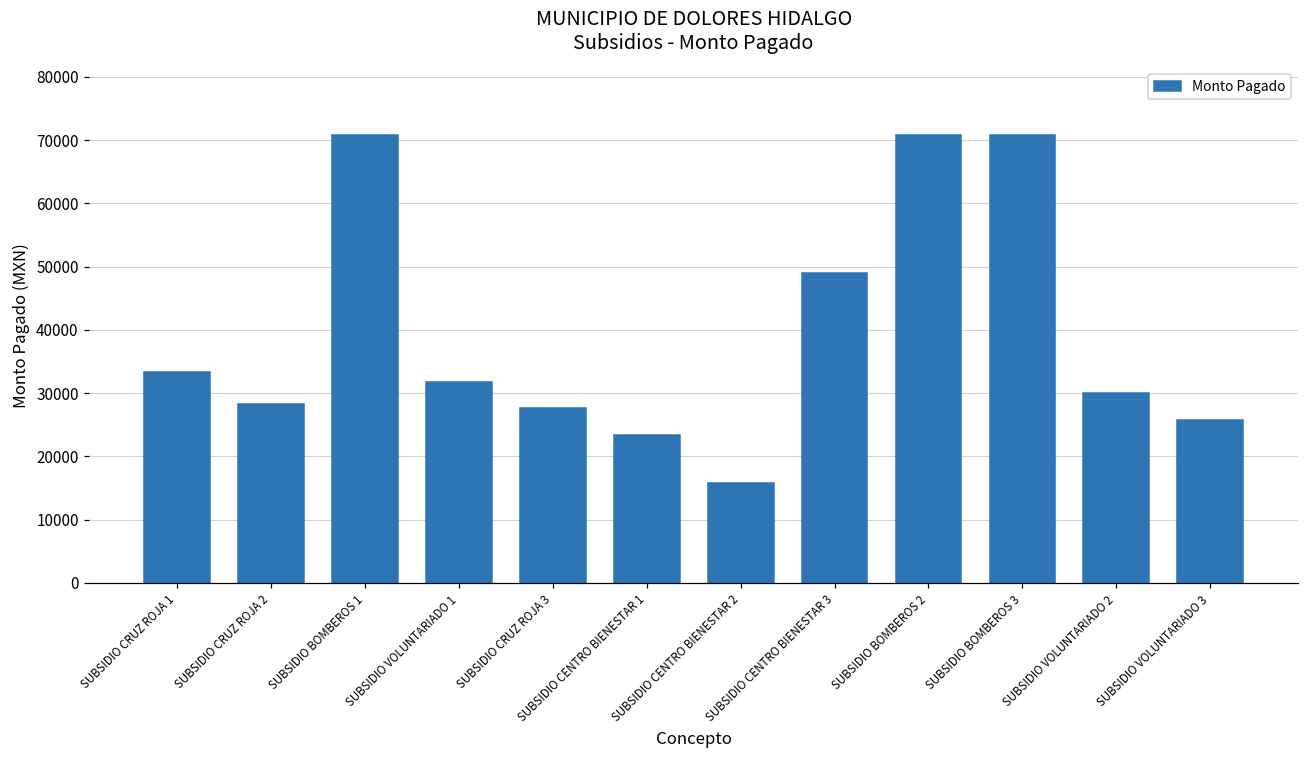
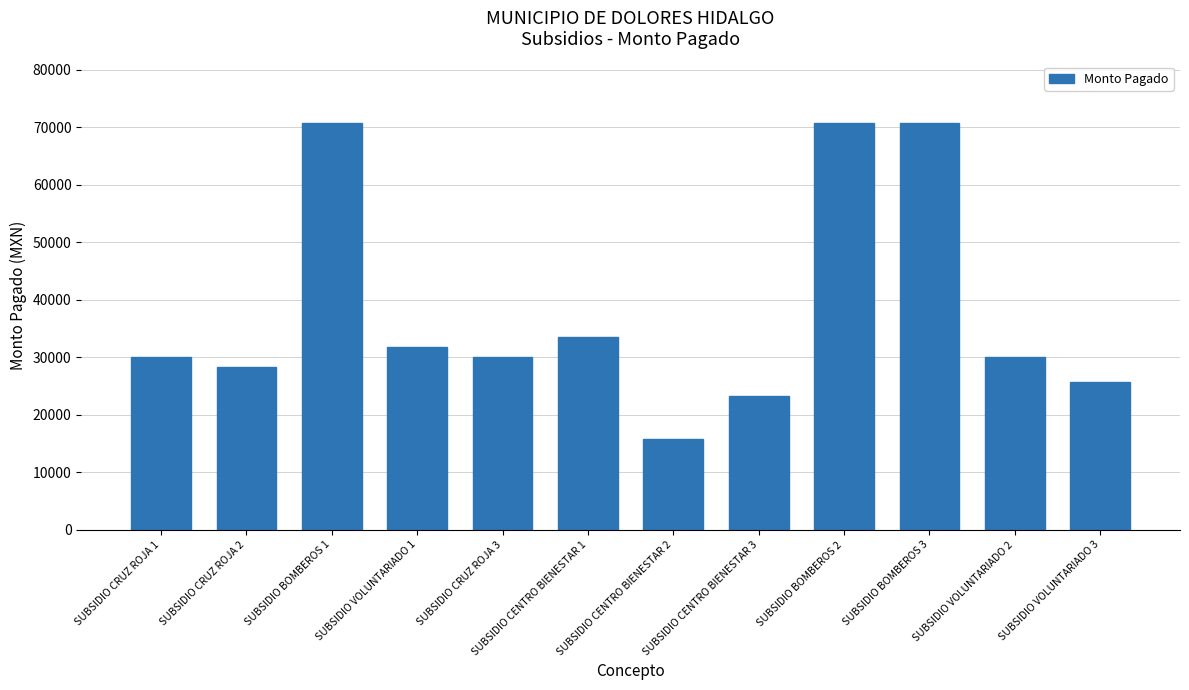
  {
-   "SUBSIDIO CRUZ ROJA 1": 33000,
+   "SUBSIDIO CRUZ ROJA 1": 30000,
    "SUBSIDIO CRUZ ROJA 2": 28000,
    "SUBSIDIO BOMBEROS 1": 71000,
    "SUBSIDIO VOLUNTARIADO 1": 32000,
-   "SUBSIDIO CRUZ ROJA 3": 28000,
-   "SUBSIDIO CENTRO BIENESTAR 1": 23000,
+   "SUBSIDIO CRUZ ROJA 3": 30000,
+   "SUBSIDIO CENTRO BIENESTAR 1": 34000,
    "SUBSIDIO CENTRO BIENESTAR 2": 16000,
-   "SUBSIDIO CENTRO BIENESTAR 3": 49000,
+   "SUBSIDIO CENTRO BIENESTAR 3": 23000,
    "SUBSIDIO BOMBEROS 2": 71000,
    "SUBSIDIO BOMBEROS 3": 71000,
    "SUBSIDIO VOLUNTARIADO 2": 30000,
    "SUBSIDIO VOLUNTARIADO 3": 26000
  }
